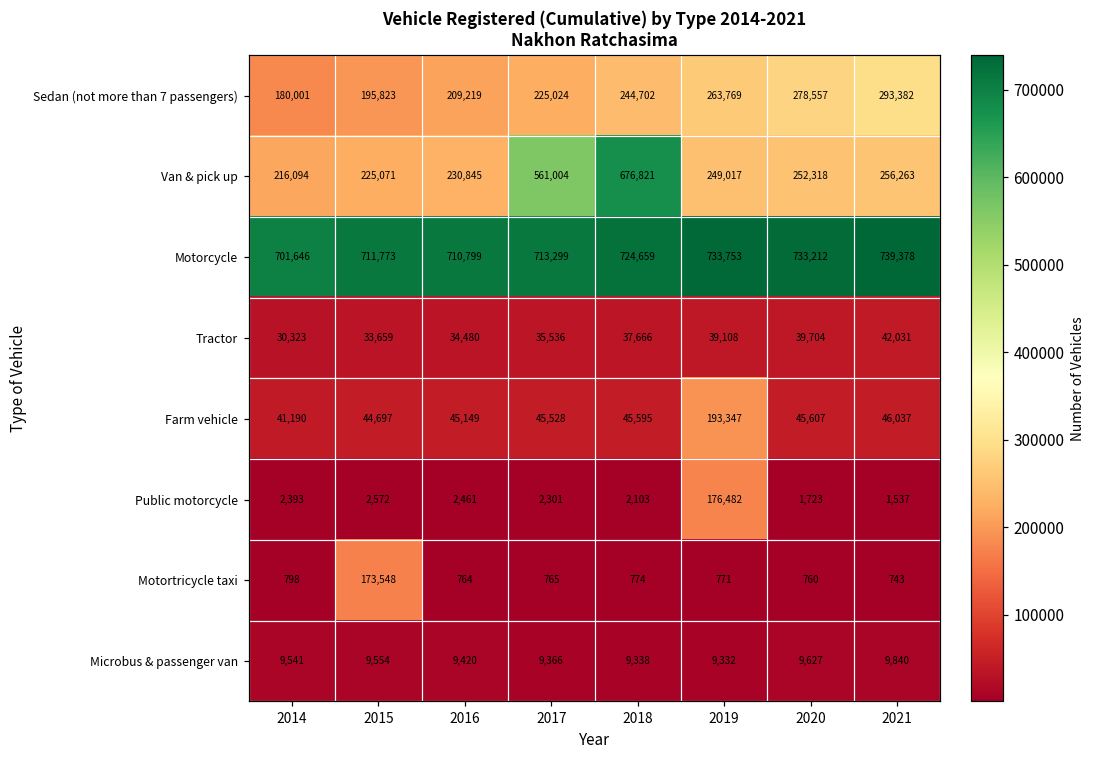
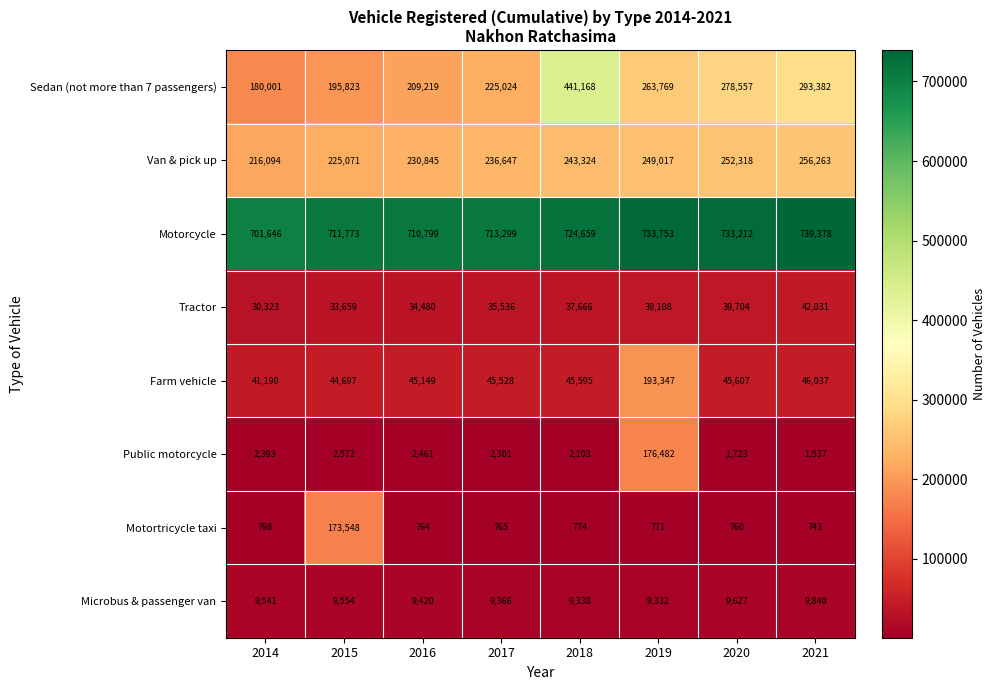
  {
    "Sedan (not more than 7 passengers)": {
      "2014": "180,001",
      "2015": "195,823",
      "2016": "209,219",
      "2017": "225,024",
-     "2018": "244,702",
+     "2018": "441,168",
      "2019": "263,769",
      "2020": "278,557",
      "2021": "293,382"
    },
    "Van & pick up": {
      "2014": "216,094",
      "2015": "225,071",
      "2016": "230,845",
-     "2017": "561,004",
-     "2018": "676,821",
+     "2017": "236,647",
+     "2018": "243,324",
      "2019": "249,017",
      "2020": "252,318",
      "2021": "256,263"
    },
    "Motorcycle": {
      "2014": "701,646",
      "2015": "711,773",
      "2016": "710,799",
      "2017": "713,299",
      "2018": "724,659",
      "2019": "733,753",
      "2020": "733,212",
      "2021": "739,378"
    },
    "Tractor": {
      "2014": "30,323",
      "2015": "33,659",
      "2016": "34,480",
      "2017": "35,536",
      "2018": "37,666",
      "2019": "39,108",
      "2020": "39,704",
      "2021": "42,031"
    },
    "Farm vehicle": {
      "2014": "41,190",
      "2015": "44,697",
      "2016": "45,149",
      "2017": "45,528",
      "2018": "45,595",
      "2019": "193,347",
      "2020": "45,607",
      "2021": "46,037"
    },
    "Public motorcycle": {
      "2014": "2,393",
      "2015": "2,572",
      "2016": "2,461",
      "2017": "2,301",
      "2018": "2,103",
      "2019": "176,482",
      "2020": "1,723",
      "2021": "1,537"
    },
    "Motortricycle taxi": {
      "2014": "798",
      "2015": "173,548",
      "2016": "764",
      "2017": "765",
      "2018": "774",
      "2019": "771",
      "2020": "760",
      "2021": "743"
    },
    "Microbus & passenger van": {
      "2014": "9,541",
      "2015": "9,554",
      "2016": "9,420",
      "2017": "9,366",
      "2018": "9,338",
      "2019": "9,332",
      "2020": "9,627",
      "2021": "9,840"
    }
  }
